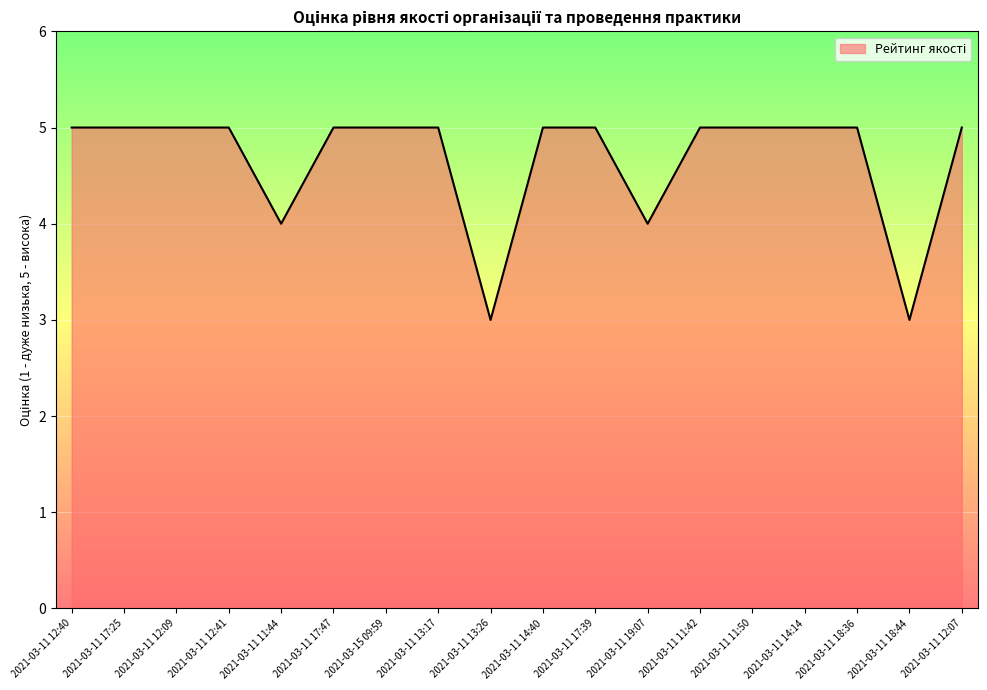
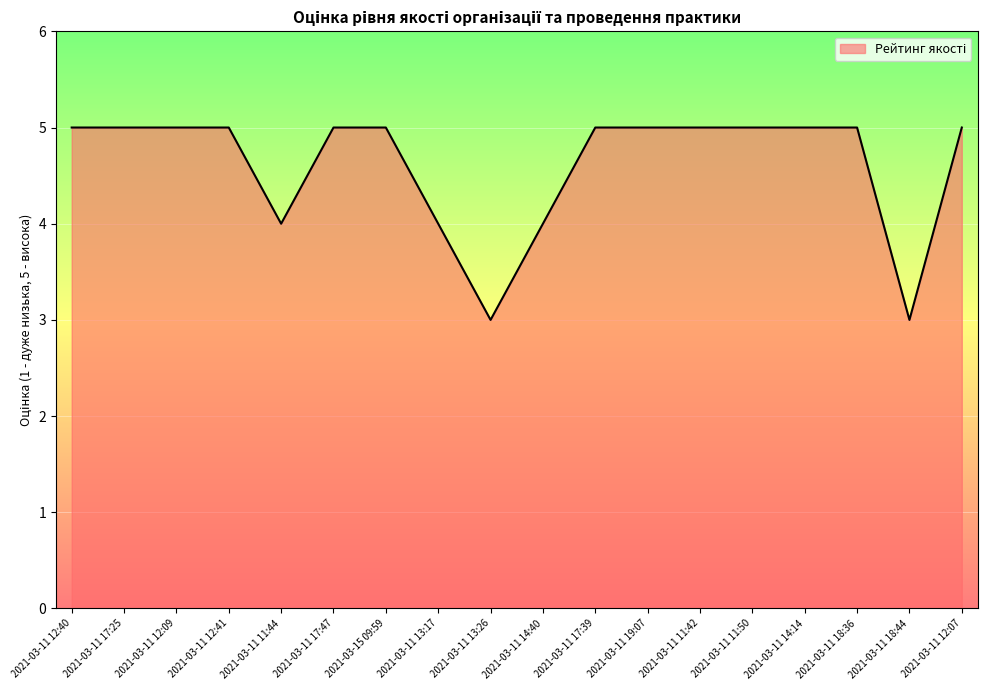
  {
    "2021-03-11 12:40": 5,
    "2021-03-11 17:25": 5,
    "2021-03-11 12:09": 5,
    "2021-03-11 12:41": 5,
    "2021-03-11 11:44": 4,
    "2021-03-11 17:47": 5,
    "2021-03-15 09:59": 5,
-   "2021-03-11 13:17": 5,
+   "2021-03-11 13:17": 4,
    "2021-03-11 13:26": 3,
-   "2021-03-11 14:40": 5,
+   "2021-03-11 14:40": 4,
    "2021-03-11 17:39": 5,
-   "2021-03-11 19:07": 4,
+   "2021-03-11 19:07": 5,
    "2021-03-11 11:42": 5,
    "2021-03-11 11:50": 5,
    "2021-03-11 14:14": 5,
    "2021-03-11 18:36": 5,
    "2021-03-11 18:44": 3,
    "2021-03-11 12:07": 5
  }
